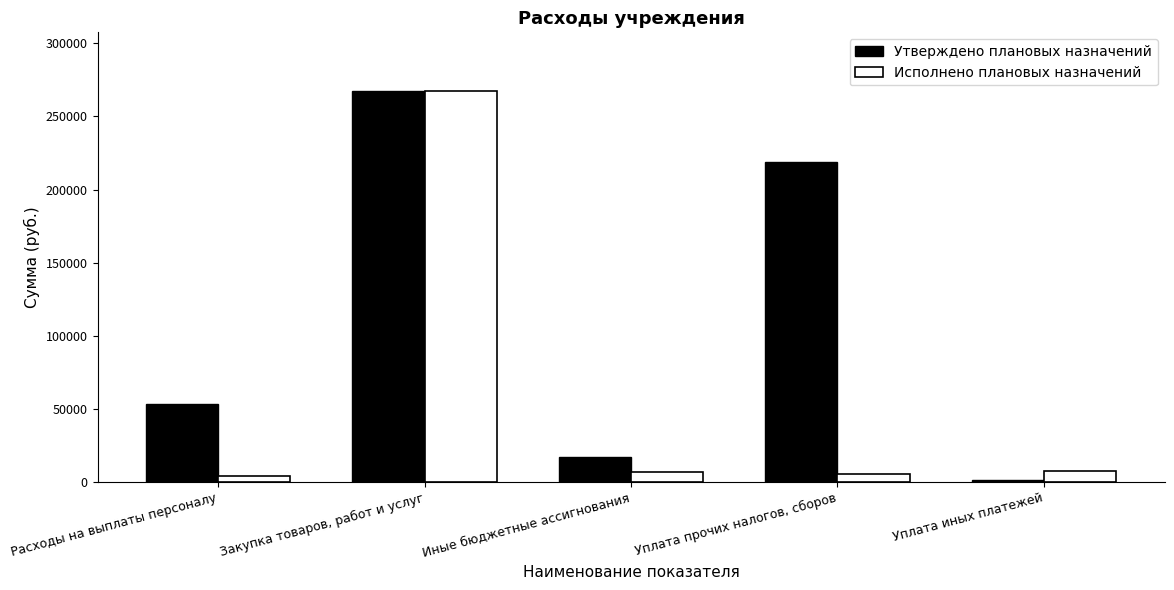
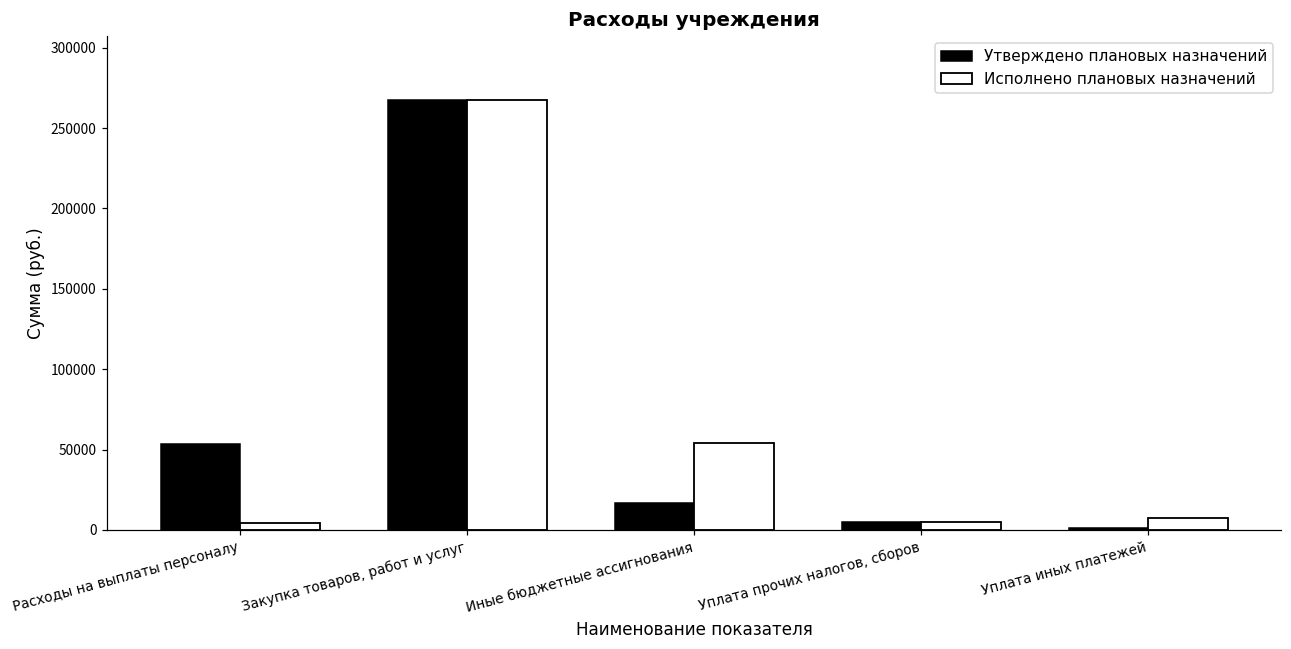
  {
    "Утверждено плановых назначений": {
      "Расходы на выплаты персоналу": 54000,
      "Закупка товаров, работ и услуг": 267000,
      "Иные бюджетные ассигнования": 17000,
-     "Уплата прочих налогов, сборов": 219000
+     "Уплата прочих налогов, сборов": 5000
    },
    "Исполнено плановых назначений": {
      "Расходы на выплаты персоналу": 4000,
      "Закупка товаров, работ и услуг": 267000,
-     "Иные бюджетные ассигнования": 7000,
+     "Иные бюджетные ассигнования": 54000,
      "Уплата прочих налогов, сборов": 5000,
      "Уплата иных платежей": 7000
    }
  }
